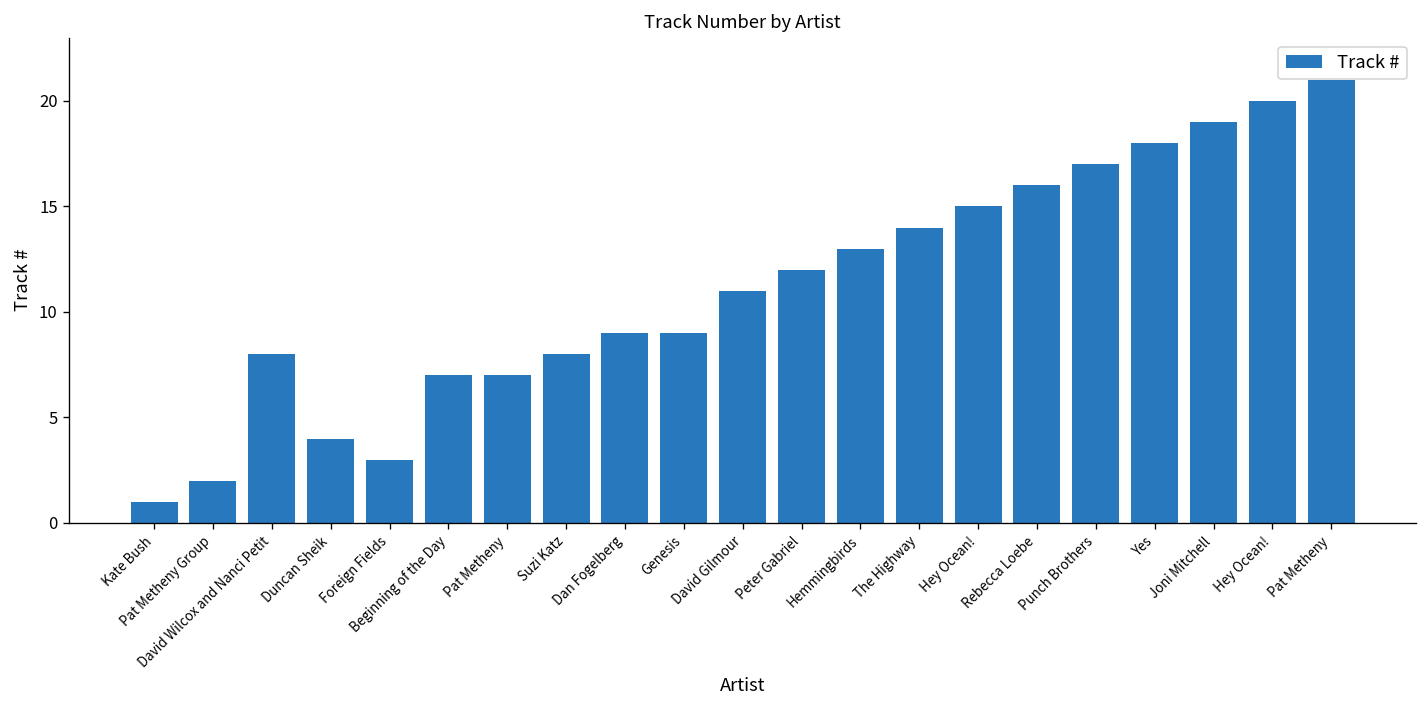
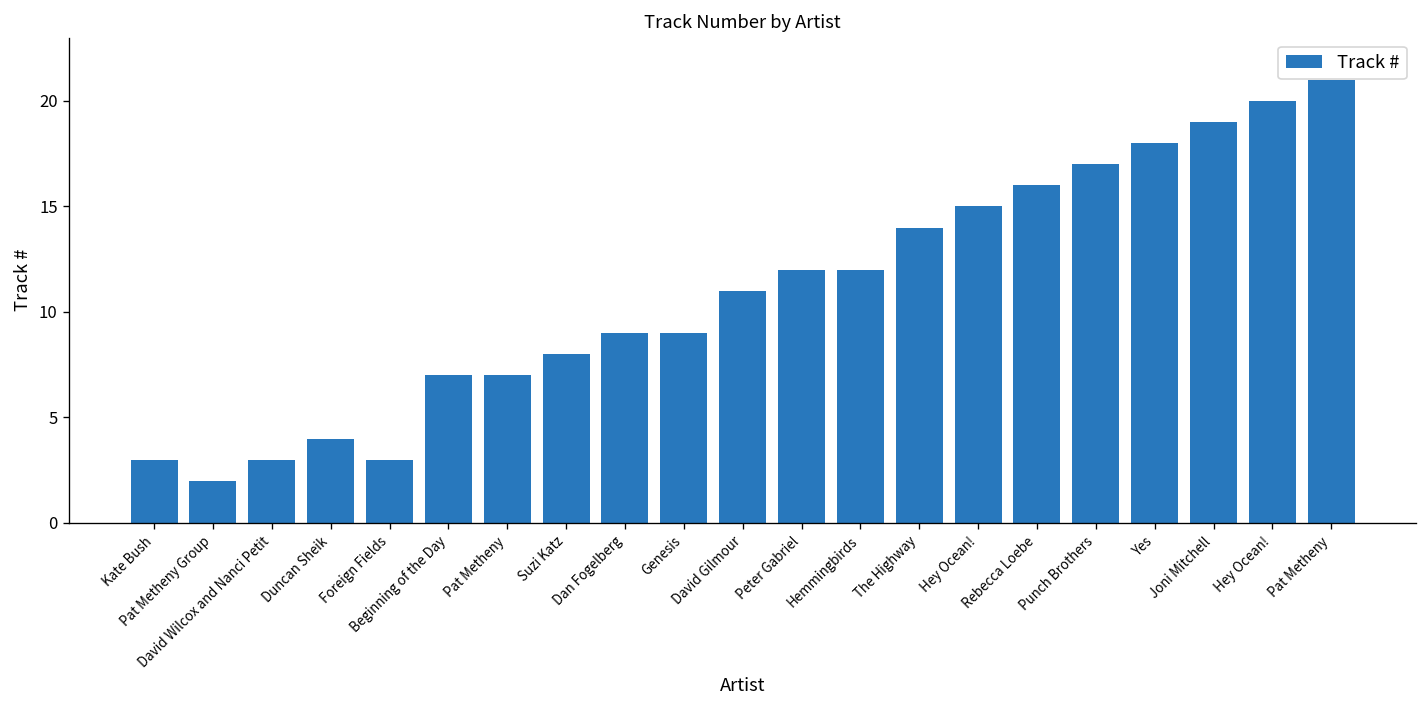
  {
-   "Kate Bush": 1,
+   "Kate Bush": 3,
    "Pat Metheny Group": 2,
-   "David Wilcox and Nanci Petit": 8,
+   "David Wilcox and Nanci Petit": 3,
    "Duncan Sheik": 4,
    "Foreign Fields": 3,
    "Beginning of the Day": 7,
    "Suzi Katz": 8,
    "Dan Fogelberg": 9,
    "Genesis": 9,
    "David Gilmour": 11,
    "Peter Gabriel": 12,
-   "Hemmingbirds": 13,
+   "Hemmingbirds": 12,
    "The Highway": 14,
    "Rebecca Loebe": 16,
    "Punch Brothers": 17,
    "Yes": 18,
    "Joni Mitchell": 19
  }
